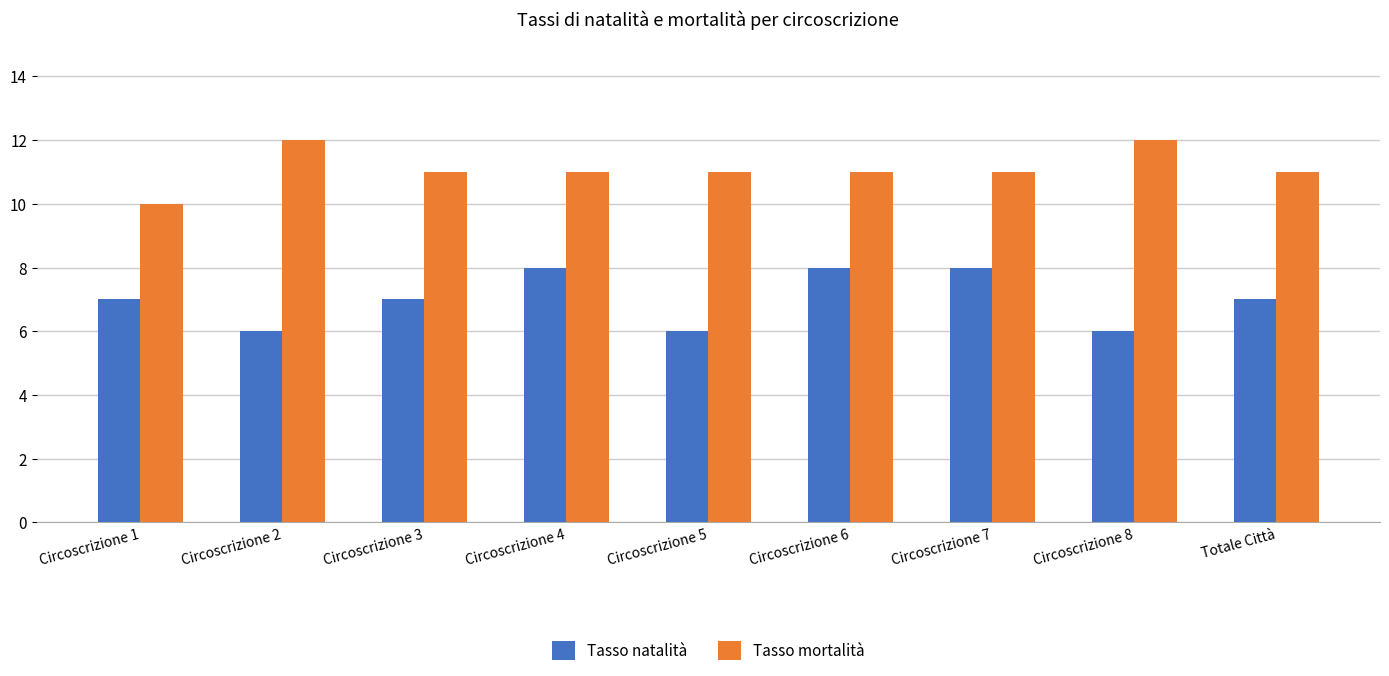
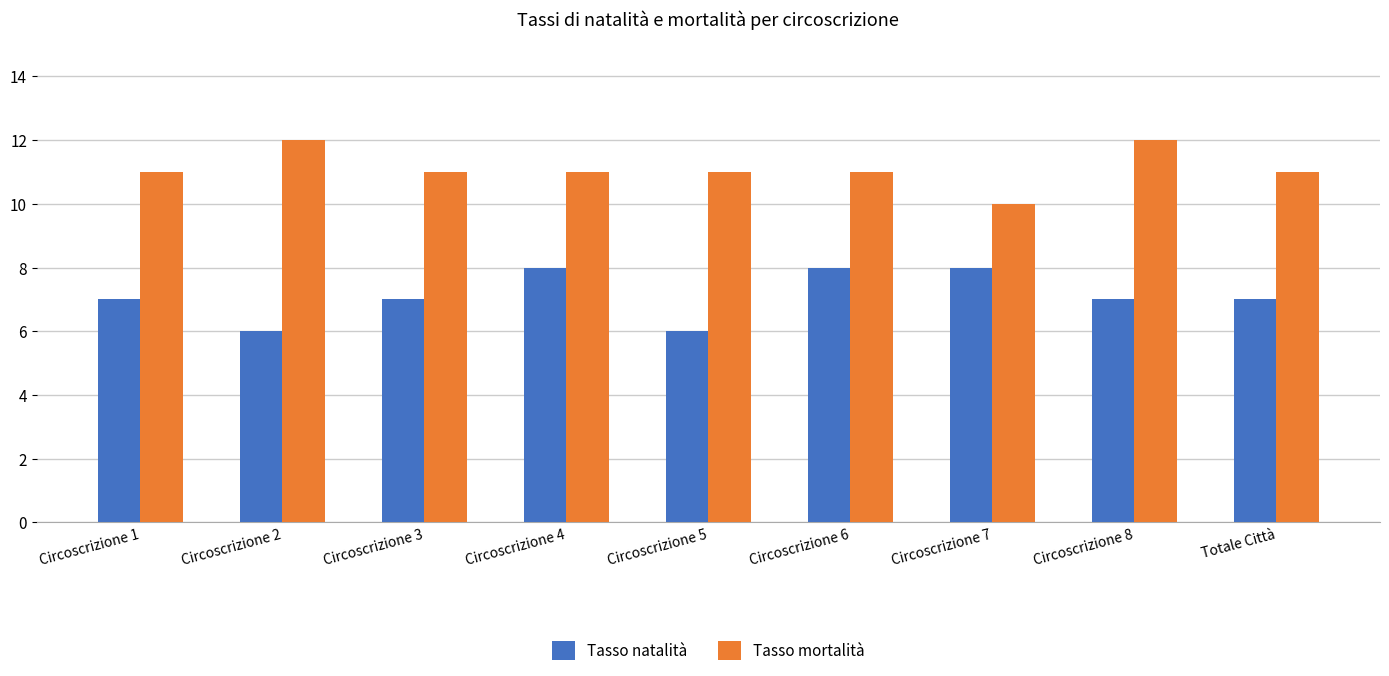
  {
    "Tasso natalità": {
      "Circoscrizione 1": 7,
      "Circoscrizione 2": 6,
      "Circoscrizione 3": 7,
      "Circoscrizione 4": 8,
      "Circoscrizione 5": 6,
      "Circoscrizione 6": 8,
      "Circoscrizione 7": 8,
-     "Circoscrizione 8": 6,
+     "Circoscrizione 8": 7,
      "Totale Città": 7
    },
    "Tasso mortalità": {
-     "Circoscrizione 1": 10,
+     "Circoscrizione 1": 11,
      "Circoscrizione 2": 12,
      "Circoscrizione 3": 11,
      "Circoscrizione 4": 11,
      "Circoscrizione 5": 11,
      "Circoscrizione 6": 11,
-     "Circoscrizione 7": 11,
+     "Circoscrizione 7": 10,
      "Circoscrizione 8": 12,
      "Totale Città": 11
    }
  }
